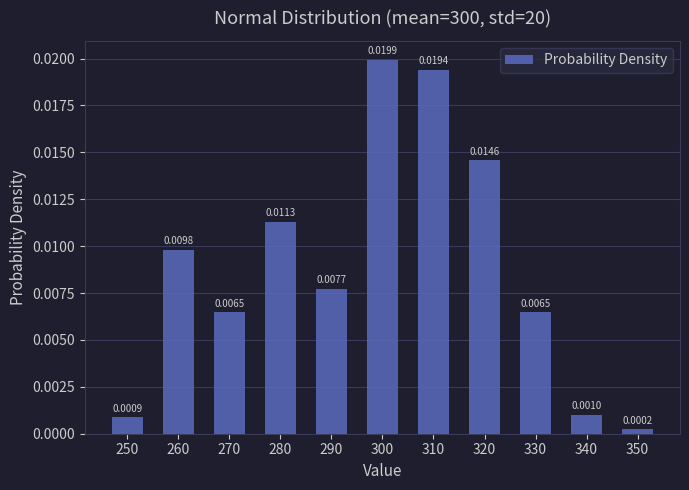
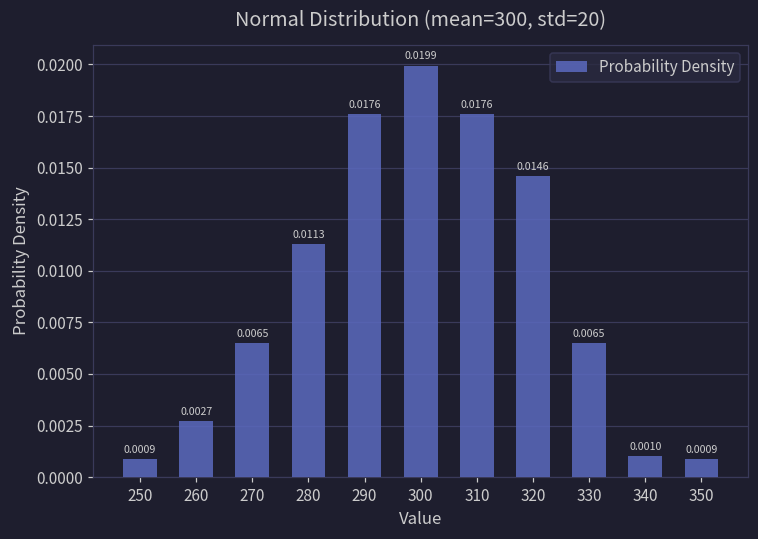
  {
    "250": 0.0009,
-   "260": 0.0098,
+   "260": 0.0027,
    "270": 0.0065,
    "280": 0.0113,
-   "290": 0.0077,
+   "290": 0.0176,
    "300": 0.0199,
-   "310": 0.0194,
+   "310": 0.0176,
    "320": 0.0146,
    "330": 0.0065,
    "340": 0.0010,
-   "350": 0.0002
+   "350": 0.0009
  }
